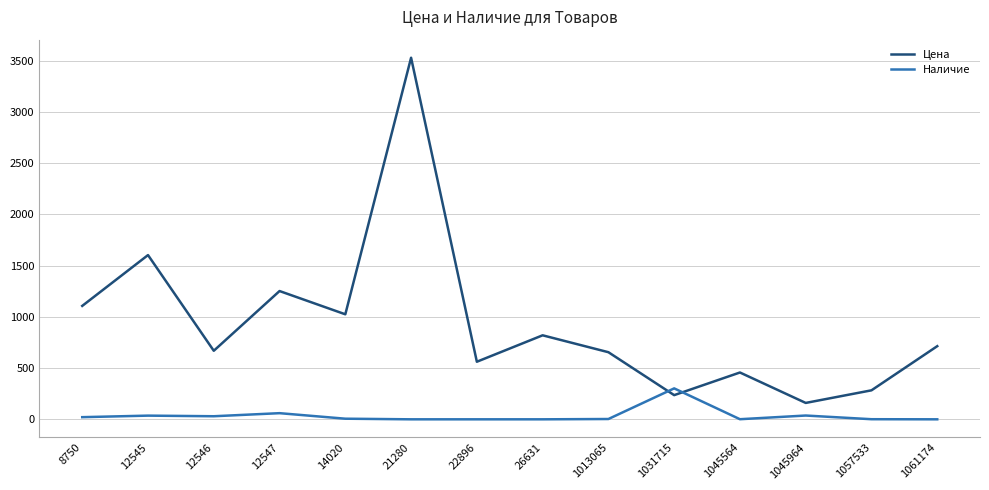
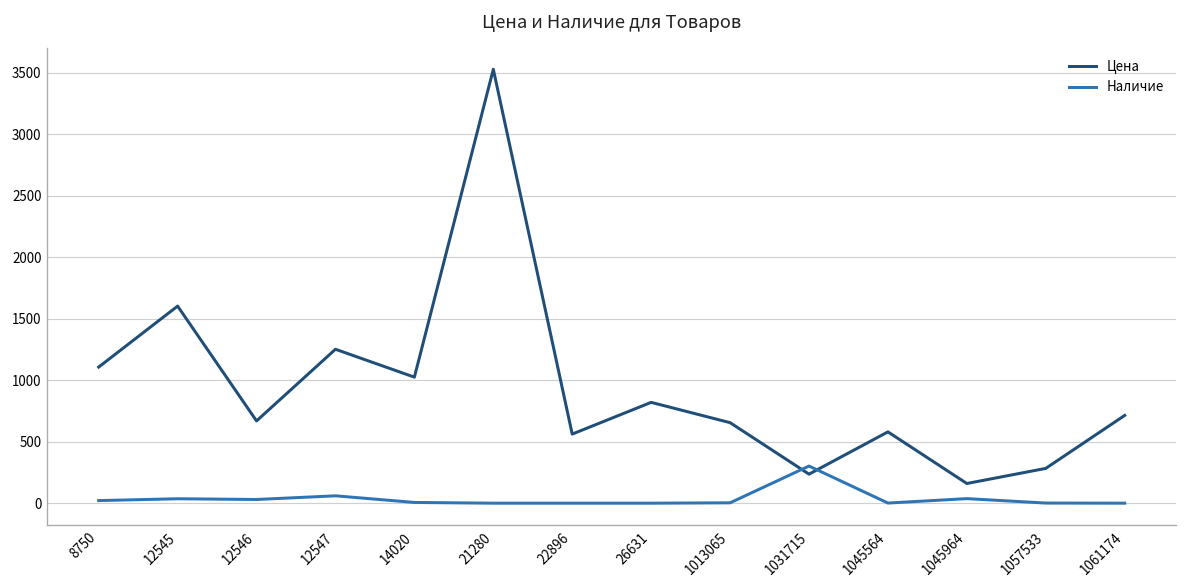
  {
    "Цена": {
      "8750": 1110,
      "12545": 1600,
      "12546": 670,
      "12547": 1250,
      "14020": 1030,
      "21280": 3530,
      "22896": 560,
      "26631": 820,
      "1013065": 660,
      "1031715": 240,
-     "1045564": 460,
+     "1045564": 580,
      "1045964": 160,
      "1057533": 280,
      "1061174": 710
    },
    "Наличие": {
      "8750": 20,
      "12545": 40,
      "12546": 30,
      "12547": 60,
      "14020": 10,
      "21280": 0,
      "22896": 0,
      "26631": 0,
      "1013065": 0,
      "1031715": 300,
      "1045564": 0,
      "1045964": 40,
      "1057533": 0,
      "1061174": 0
    }
  }
